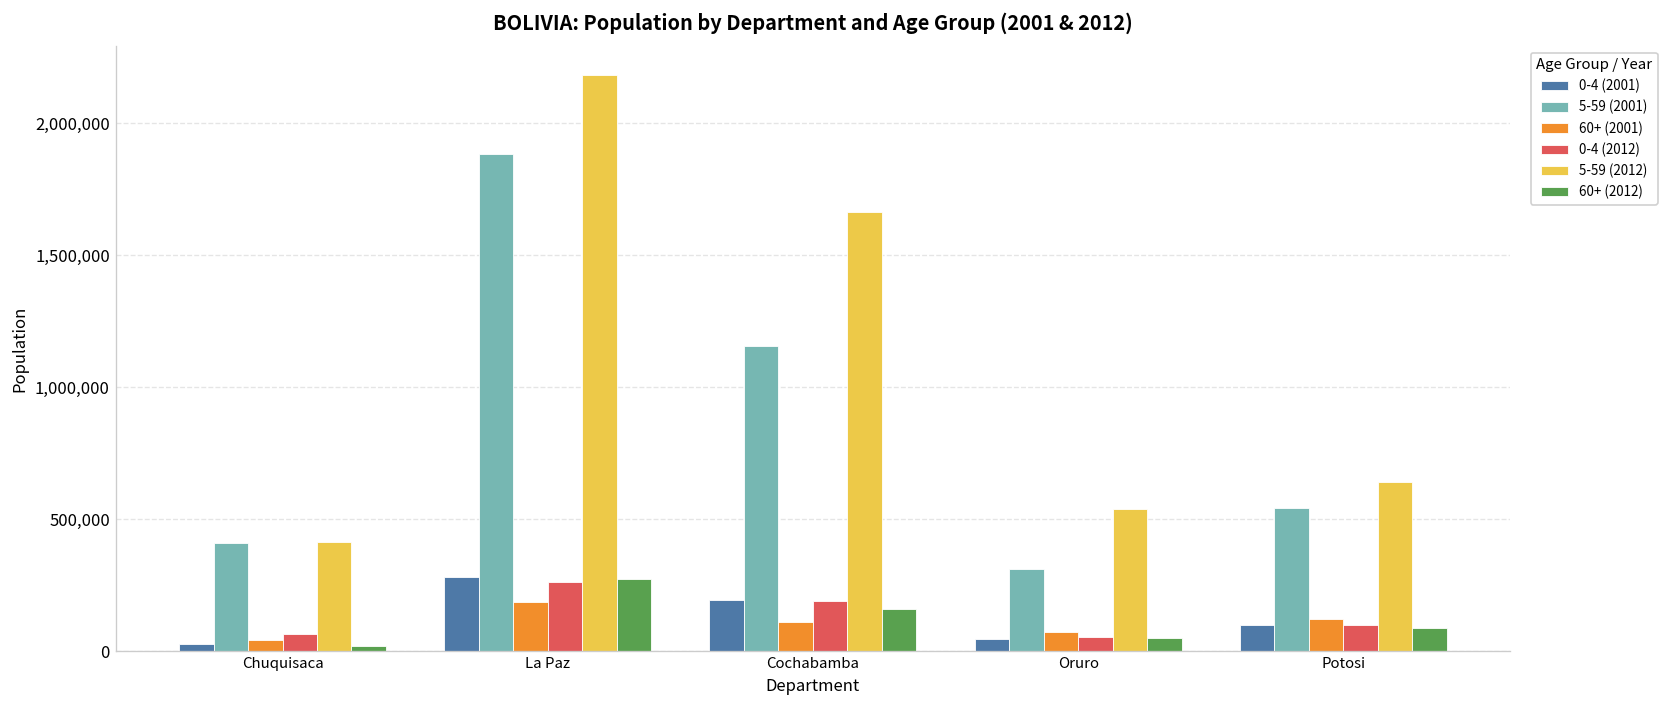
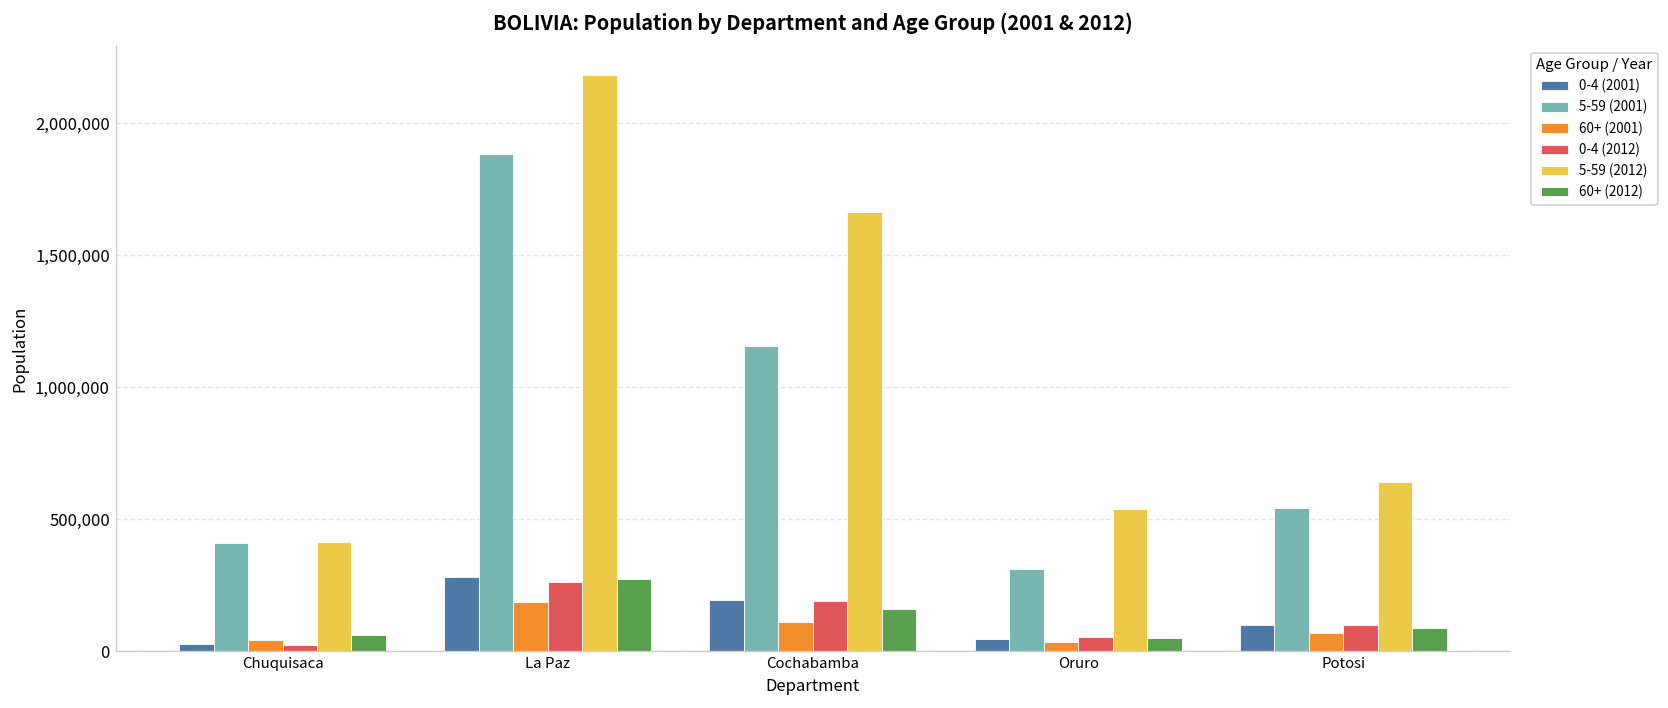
  {
    "0-4 (2001)": {
      "Chuquisaca": "30,000",
      "La Paz": "280,000",
      "Cochabamba": "190,000",
      "Oruro": "50,000",
      "Potosi": "100,000"
    },
    "5-59 (2001)": {
      "Chuquisaca": "410,000",
      "La Paz": "1,880,000",
      "Cochabamba": "1,160,000",
      "Oruro": "310,000",
      "Potosi": "540,000"
    },
    "60+ (2001)": {
      "Chuquisaca": "40,000",
      "La Paz": "190,000",
      "Cochabamba": "110,000",
-     "Oruro": "70,000",
-     "Potosi": "120,000"
+     "Oruro": "30,000",
+     "Potosi": "70,000"
    },
    "0-4 (2012)": {
-     "Chuquisaca": "60,000",
+     "Chuquisaca": "20,000",
      "La Paz": "260,000",
      "Cochabamba": "190,000",
      "Oruro": "50,000",
      "Potosi": "100,000"
    },
    "5-59 (2012)": {
      "Chuquisaca": "410,000",
      "La Paz": "2,180,000",
      "Cochabamba": "1,660,000",
      "Oruro": "540,000",
      "Potosi": "640,000"
    },
    "60+ (2012)": {
-     "Chuquisaca": "20,000",
+     "Chuquisaca": "60,000",
      "La Paz": "270,000",
      "Cochabamba": "160,000",
      "Oruro": "50,000",
      "Potosi": "90,000"
    }
  }
